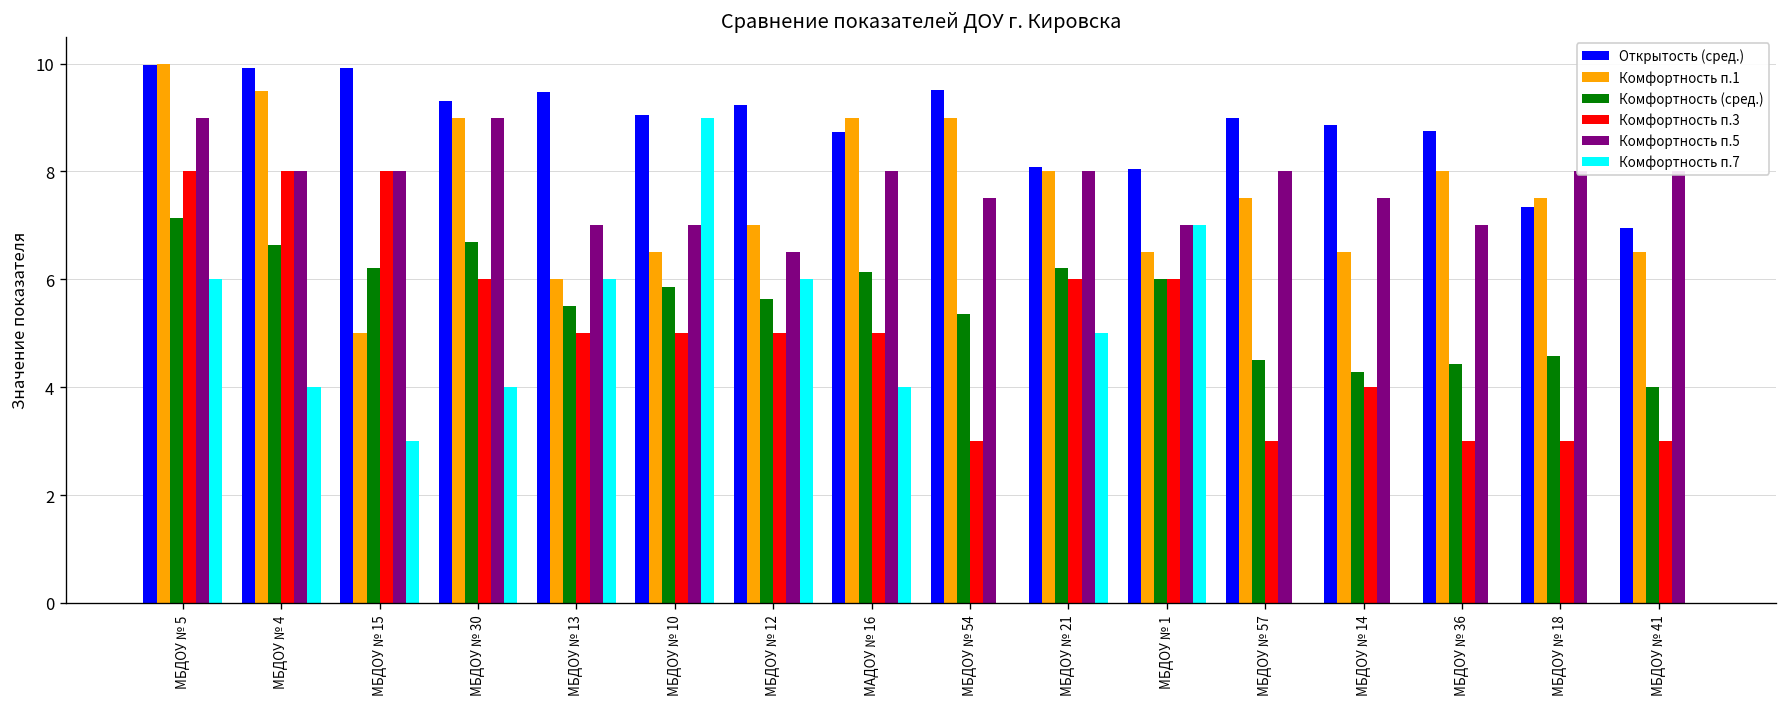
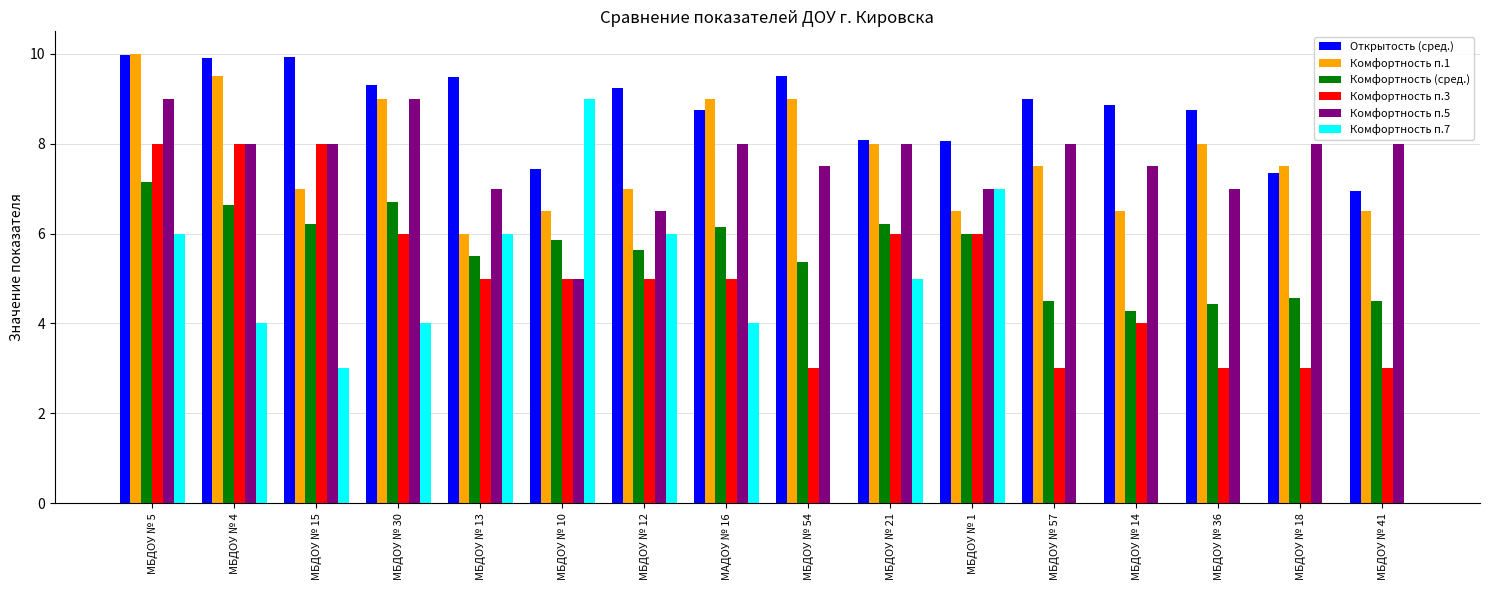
  {
    "Открытость (сред.)": {
      "МБДОУ № 5": 10.0,
      "МБДОУ № 4": 9.9,
      "МБДОУ № 15": 9.9,
      "МБДОУ № 30": 9.3,
      "МБДОУ № 13": 9.5,
-     "МБДОУ № 10": 9.0,
+     "МБДОУ № 10": 7.4,
      "МБДОУ № 12": 9.2,
      "МАДОУ № 16": 8.7,
      "МБДОУ № 54": 9.5,
      "МБДОУ № 21": 8.1,
      "МБДОУ № 1": 8.1,
      "МБДОУ № 57": 9.0,
      "МБДОУ № 14": 8.9,
      "МБДОУ № 36": 8.8,
      "МБДОУ № 18": 7.3,
      "МБДОУ № 41": 7.0
    },
    "Комфортность п.1": {
      "МБДОУ № 5": 10,
      "МБДОУ № 4": 9.5,
-     "МБДОУ № 15": 5,
+     "МБДОУ № 15": 7,
      "МБДОУ № 30": 9,
      "МБДОУ № 13": 6,
      "МБДОУ № 10": 6.5,
      "МБДОУ № 12": 7,
      "МАДОУ № 16": 9,
      "МБДОУ № 54": 9,
      "МБДОУ № 21": 8,
      "МБДОУ № 1": 6.5,
      "МБДОУ № 57": 7.5,
      "МБДОУ № 14": 6.5,
      "МБДОУ № 36": 8,
      "МБДОУ № 18": 7.5,
      "МБДОУ № 41": 6.5
    },
    "Комфортность (сред.)": {
      "МБДОУ № 5": 7.1,
      "МБДОУ № 4": 6.6,
      "МБДОУ № 15": 6.2,
      "МБДОУ № 30": 6.7,
      "МБДОУ № 13": 5.5,
      "МБДОУ № 10": 5.9,
      "МБДОУ № 12": 5.6,
      "МАДОУ № 16": 6.1,
      "МБДОУ № 54": 5.4,
      "МБДОУ № 21": 6.2,
      "МБДОУ № 1": 6.0,
      "МБДОУ № 57": 4.5,
      "МБДОУ № 14": 4.3,
      "МБДОУ № 36": 4.4,
      "МБДОУ № 18": 4.6,
-     "МБДОУ № 41": 4.0
+     "МБДОУ № 41": 4.5
    },
    "Комфортность п.3": {
      "МБДОУ № 5": 8.0,
      "МБДОУ № 4": 8.0,
      "МБДОУ № 15": 8.0,
      "МБДОУ № 30": 6.0,
      "МБДОУ № 13": 5.0,
      "МБДОУ № 10": 5.0,
      "МБДОУ № 12": 5.0,
      "МАДОУ № 16": 5.0,
      "МБДОУ № 54": 3.0,
      "МБДОУ № 21": 6.0,
      "МБДОУ № 1": 6.0,
      "МБДОУ № 57": 3.0,
      "МБДОУ № 14": 4.0,
      "МБДОУ № 36": 3.0,
      "МБДОУ № 18": 3.0,
      "МБДОУ № 41": 3.0
    },
    "Комфортность п.5": {
      "МБДОУ № 5": 9,
      "МБДОУ № 4": 8,
      "МБДОУ № 15": 8,
      "МБДОУ № 30": 9,
      "МБДОУ № 13": 7,
-     "МБДОУ № 10": 7,
+     "МБДОУ № 10": 5,
      "МБДОУ № 12": 6.5,
      "МАДОУ № 16": 8,
      "МБДОУ № 54": 7.5,
      "МБДОУ № 21": 8,
      "МБДОУ № 1": 7,
      "МБДОУ № 57": 8,
      "МБДОУ № 14": 7.5,
      "МБДОУ № 36": 7,
      "МБДОУ № 18": 8,
      "МБДОУ № 41": 8
    },
    "Комфортность п.7": {
      "МБДОУ № 5": 6.0,
      "МБДОУ № 4": 4.0,
      "МБДОУ № 15": 3.0,
      "МБДОУ № 30": 4.0,
      "МБДОУ № 13": 6.0,
      "МБДОУ № 10": 9.0,
      "МБДОУ № 12": 6.0,
      "МАДОУ № 16": 4.0,
      "МБДОУ № 54": 0.0,
      "МБДОУ № 21": 5.0,
      "МБДОУ № 1": 7.0,
      "МБДОУ № 57": 0.0,
      "МБДОУ № 14": 0.0,
      "МБДОУ № 36": 0.0,
      "МБДОУ № 18": 0.0,
      "МБДОУ № 41": 0.0
    }
  }
